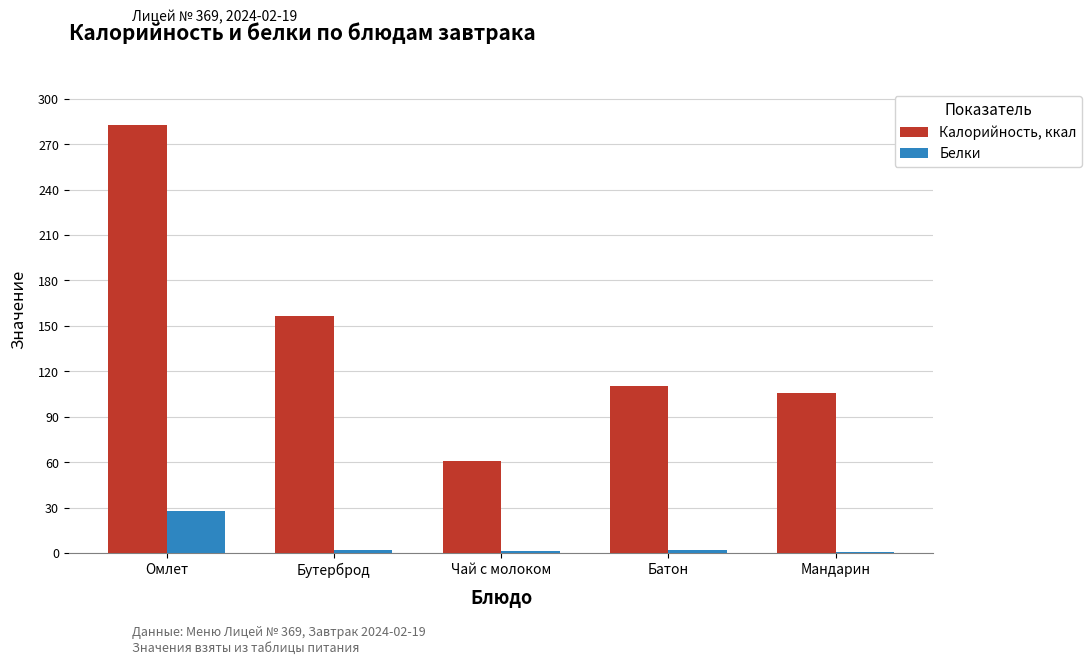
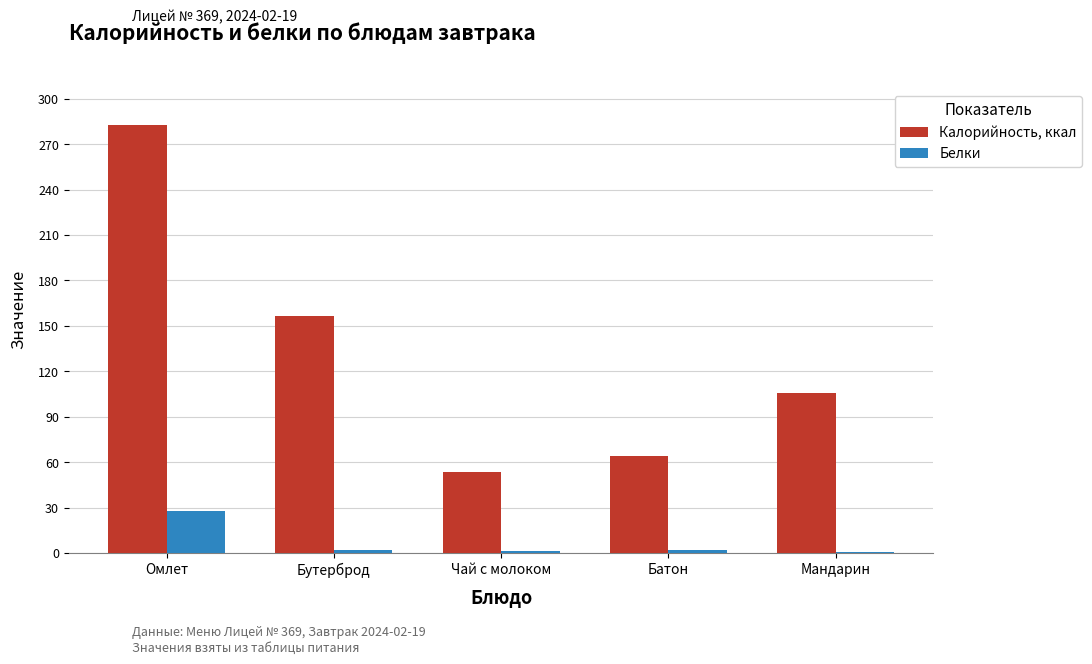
  {
    "Калорийность, ккал": {
      "Омлет": 282,
      "Бутерброд": 157,
-     "Чай с молоком": 61,
-     "Батон": 110,
+     "Чай с молоком": 54,
+     "Батон": 64,
      "Мандарин": 105
    },
    "Белки": {
      "Омлет": 28,
      "Бутерброд": 2
    }
  }
